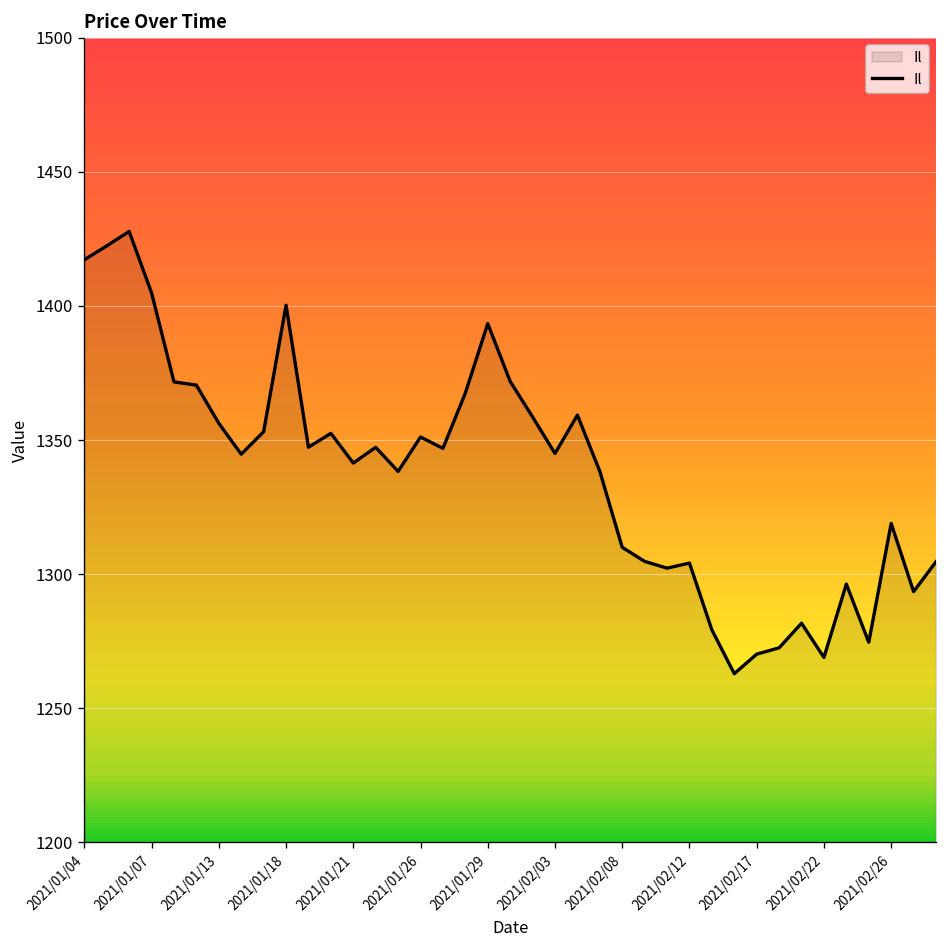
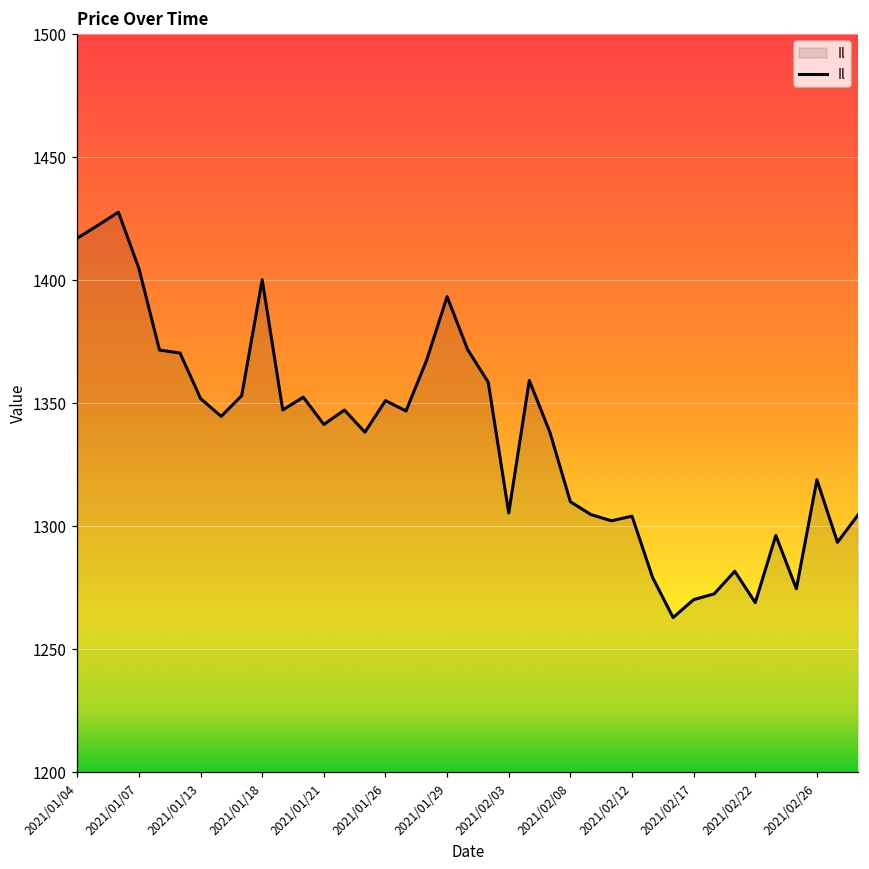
  {
    "2021/01/04": 1417,
    "2021/01/07": 1405,
-   "2021/01/13": 1356,
+   "2021/01/13": 1352,
    "2021/01/18": 1400,
    "2021/01/21": 1341,
    "2021/01/26": 1351,
    "2021/01/29": 1393,
-   "2021/02/03": 1345,
+   "2021/02/03": 1305,
    "2021/02/08": 1310,
    "2021/02/12": 1304,
    "2021/02/17": 1270,
    "2021/02/22": 1269,
    "2021/02/26": 1319
  }
